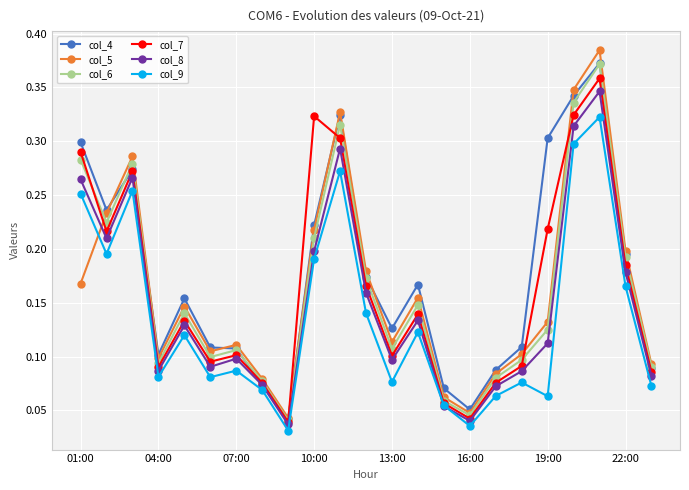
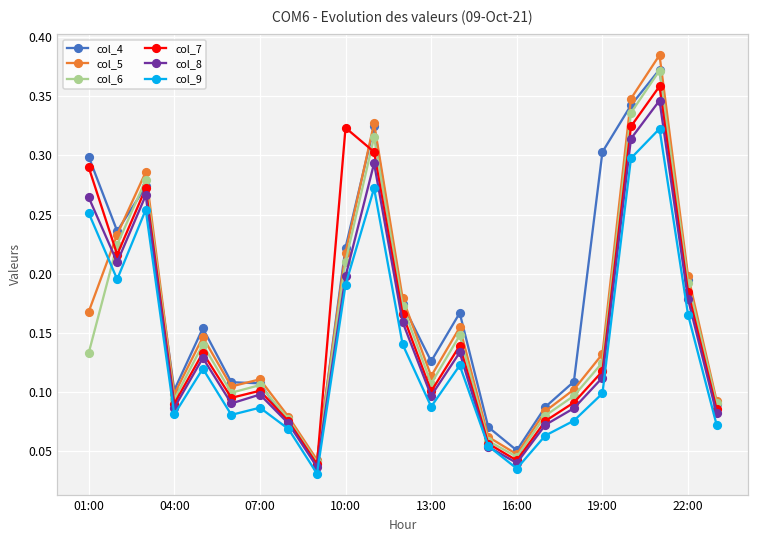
  {
    "col_4": {
      "01:00": 0.299,
      "04:00": 0.102,
      "10:00": 0.222,
      "13:00": 0.126,
      "16:00": 0.051,
      "19:00": 0.303,
      "22:00": 0.195
    },
    "col_5": {
      "01:00": 0.168,
      "04:00": 0.098,
      "07:00": 0.111,
      "10:00": 0.218,
      "13:00": 0.114,
      "19:00": 0.132,
      "22:00": 0.198
    },
    "col_6": {
-     "01:00": 0.283,
+     "01:00": 0.133,
      "04:00": 0.094,
      "10:00": 0.210,
      "13:00": 0.107,
      "19:00": 0.125,
      "22:00": 0.192
    },
    "col_7": {
      "01:00": 0.290,
      "04:00": 0.090,
      "07:00": 0.101,
      "10:00": 0.323,
      "13:00": 0.101,
-     "19:00": 0.218,
+     "19:00": 0.118,
      "22:00": 0.185
    },
    "col_8": {
      "01:00": 0.265,
      "04:00": 0.087,
      "07:00": 0.098,
      "10:00": 0.198,
      "13:00": 0.097,
      "19:00": 0.112,
      "22:00": 0.179
    },
    "col_9": {
      "01:00": 0.251,
      "04:00": 0.081,
      "07:00": 0.087,
      "10:00": 0.191,
-     "13:00": 0.076,
+     "13:00": 0.088,
      "16:00": 0.036,
-     "19:00": 0.063,
+     "19:00": 0.099,
      "22:00": 0.165
    }
  }
